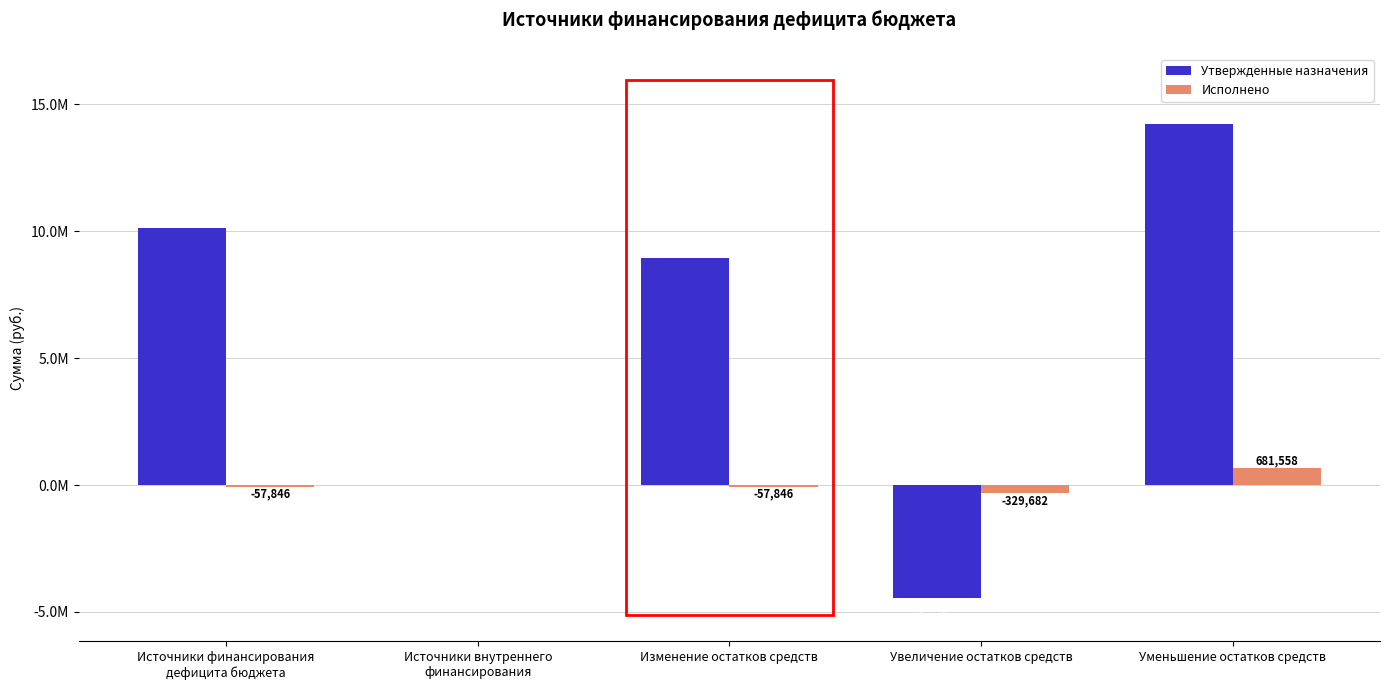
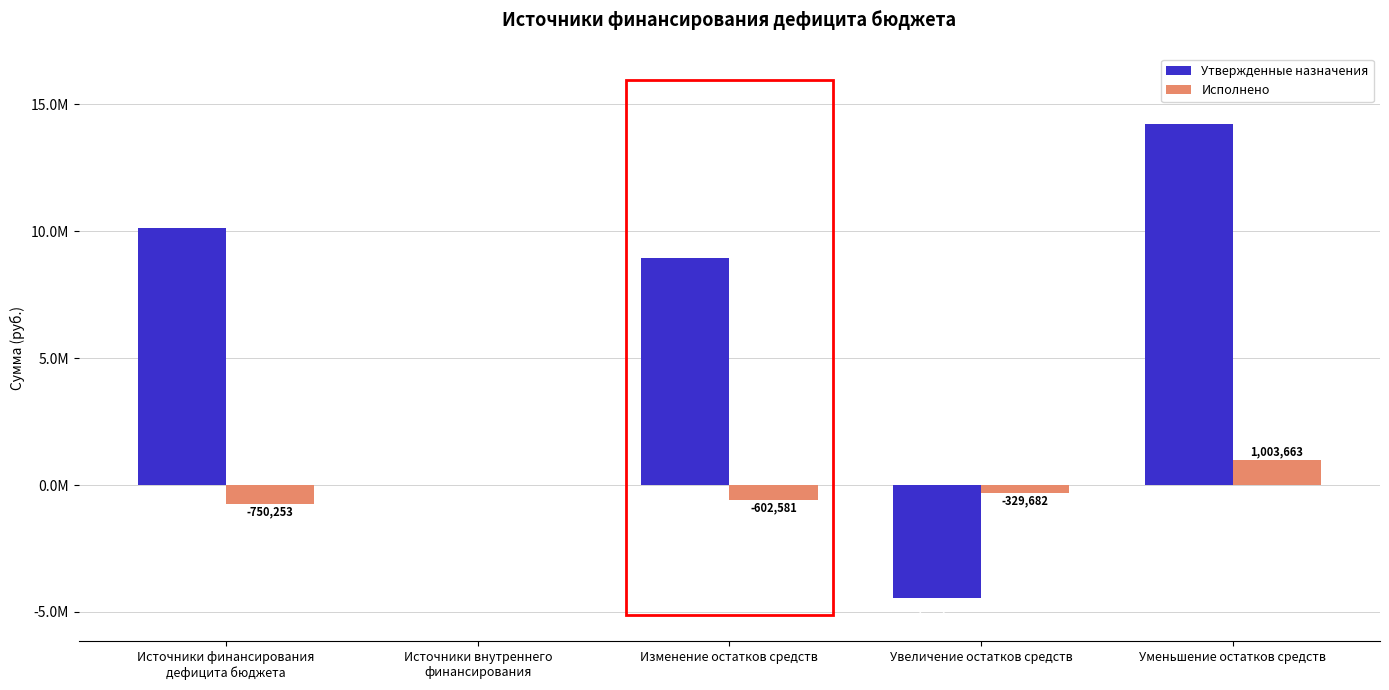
  {
    "Утвержденные назначения": {
      "Источники финансирования дефицита бюджета": "10100000",
      "Источники внутреннего финансирования": "0",
      "Изменение остатков средств": "9000000",
      "Увеличение остатков средств": "-4400000",
      "Уменьшение остатков средств": "14200000"
    },
    "Исполнено": {
-     "Источники финансирования дефицита бюджета": "-57,846",
-     "Изменение остатков средств": "-57,846",
+     "Источники финансирования дефицита бюджета": "-750,253",
+     "Изменение остатков средств": "-602,581",
      "Увеличение остатков средств": "-329,682",
-     "Уменьшение остатков средств": "681,558"
+     "Уменьшение остатков средств": "1,003,663"
    }
  }
